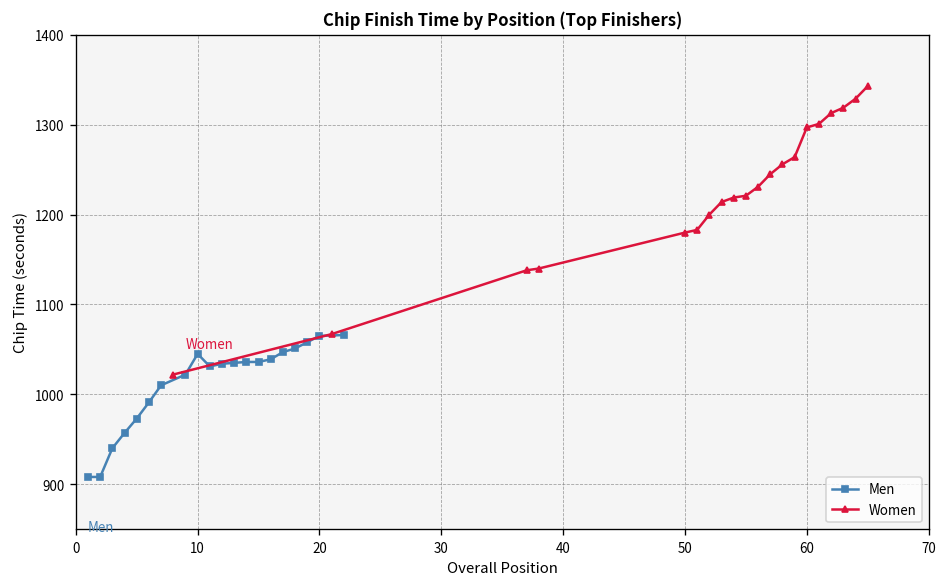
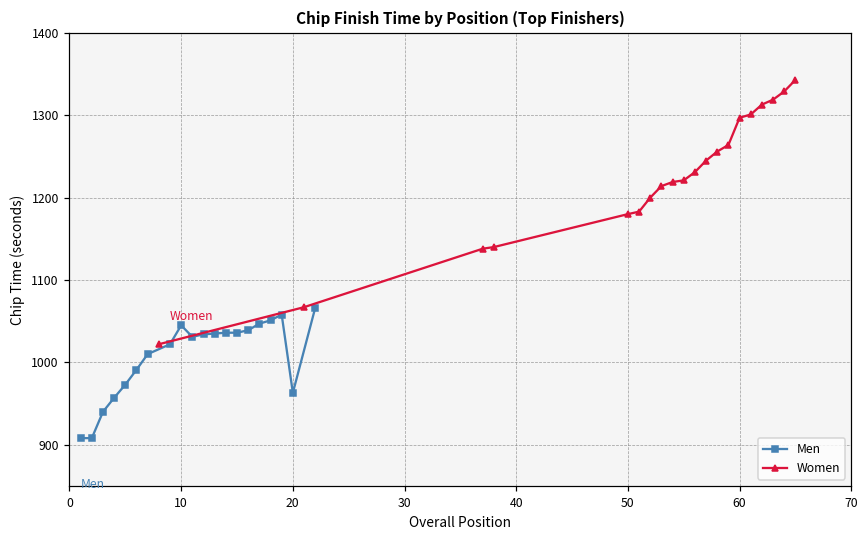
  {
    "Men": {
      "10": 1050,
-     "20": 1070
+     "20": 960
    },
    "Women": {
      "50": 1180,
      "60": 1300
    }
  }
